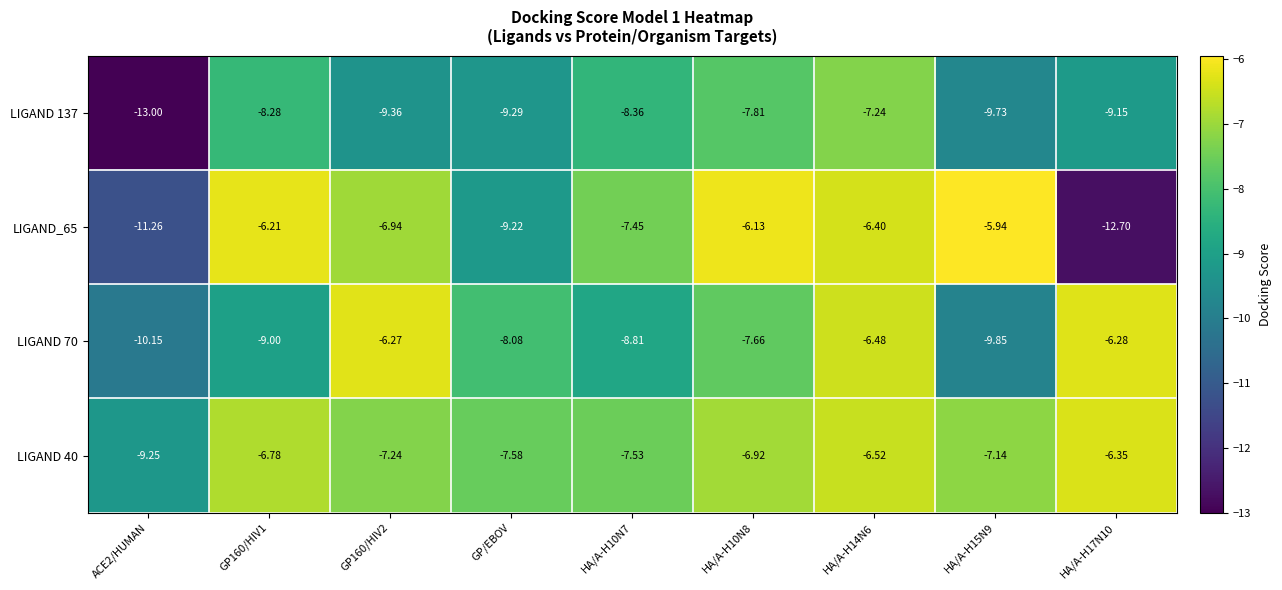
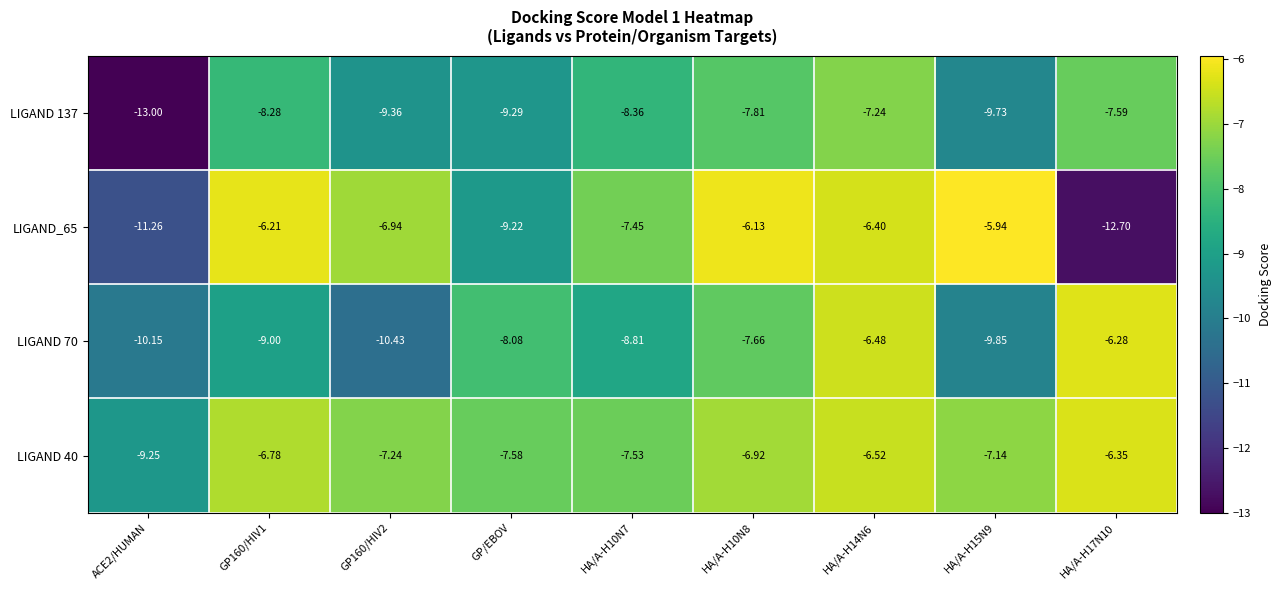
  {
    "LIGAND 137": {
      "ACE2/HUMAN": -13.00,
      "GP160/HIV1": -8.28,
      "GP160/HIV2": -9.36,
      "GP/EBOV": -9.29,
      "HA/A-H10N7": -8.36,
      "HA/A-H10N8": -7.81,
      "HA/A-H14N6": -7.24,
      "HA/A-H15N9": -9.73,
-     "HA/A-H17N10": -9.15
+     "HA/A-H17N10": -7.59
    },
    "LIGAND_65": {
      "ACE2/HUMAN": -11.26,
      "GP160/HIV1": -6.21,
      "GP160/HIV2": -6.94,
      "GP/EBOV": -9.22,
      "HA/A-H10N7": -7.45,
      "HA/A-H10N8": -6.13,
      "HA/A-H14N6": -6.40,
      "HA/A-H15N9": -5.94,
      "HA/A-H17N10": -12.70
    },
    "LIGAND 70": {
      "ACE2/HUMAN": -10.15,
      "GP160/HIV1": -9.00,
-     "GP160/HIV2": -6.27,
+     "GP160/HIV2": -10.43,
      "GP/EBOV": -8.08,
      "HA/A-H10N7": -8.81,
      "HA/A-H10N8": -7.66,
      "HA/A-H14N6": -6.48,
      "HA/A-H15N9": -9.85,
      "HA/A-H17N10": -6.28
    },
    "LIGAND 40": {
      "ACE2/HUMAN": -9.25,
      "GP160/HIV1": -6.78,
      "GP160/HIV2": -7.24,
      "GP/EBOV": -7.58,
      "HA/A-H10N7": -7.53,
      "HA/A-H10N8": -6.92,
      "HA/A-H14N6": -6.52,
      "HA/A-H15N9": -7.14,
      "HA/A-H17N10": -6.35
    }
  }
